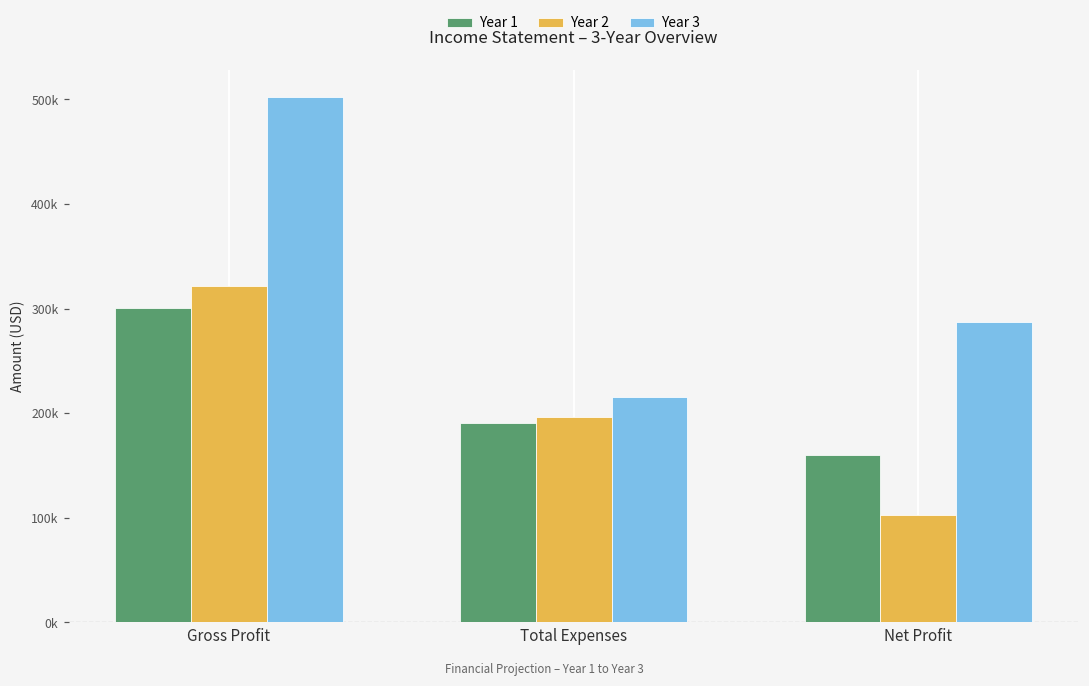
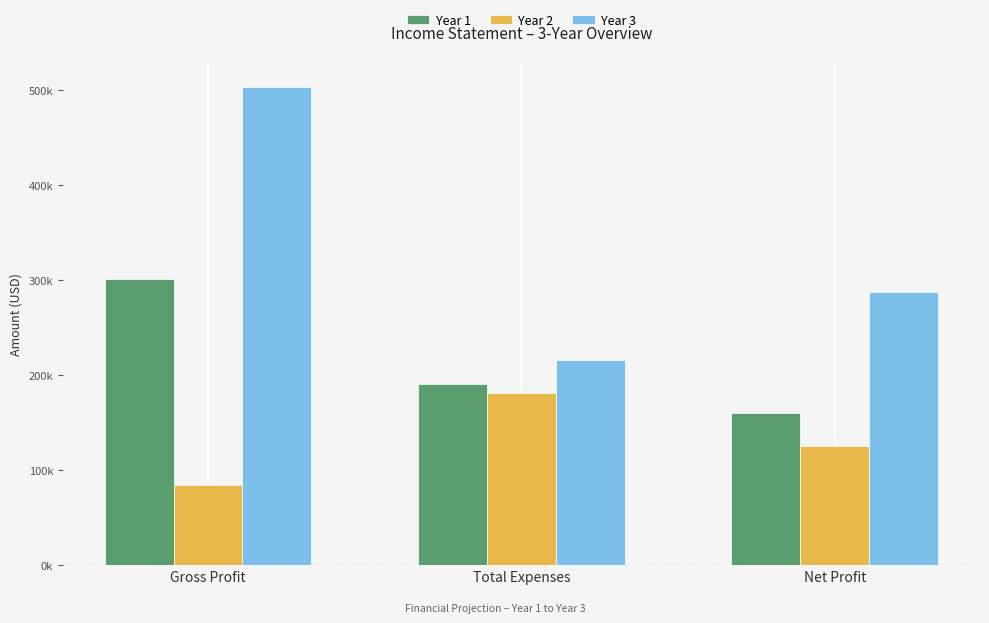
  {
    "Year 1": {
      "Gross Profit": 300000,
      "Total Expenses": 190000,
      "Net Profit": 160000
    },
    "Year 2": {
-     "Gross Profit": 320000,
-     "Total Expenses": 200000,
-     "Net Profit": 100000
+     "Gross Profit": 80000,
+     "Total Expenses": 180000,
+     "Net Profit": 130000
    },
    "Year 3": {
      "Gross Profit": 500000,
      "Total Expenses": 220000,
      "Net Profit": 290000
    }
  }
